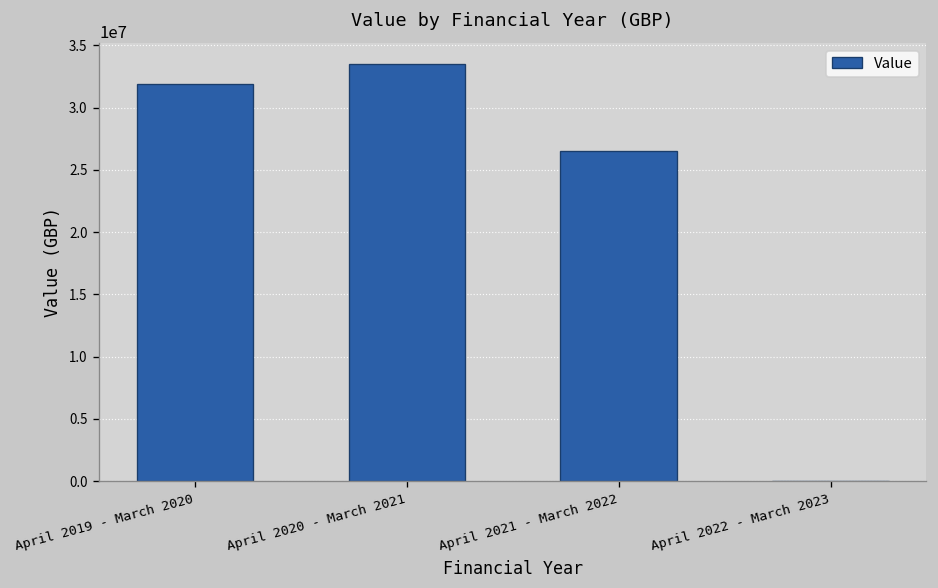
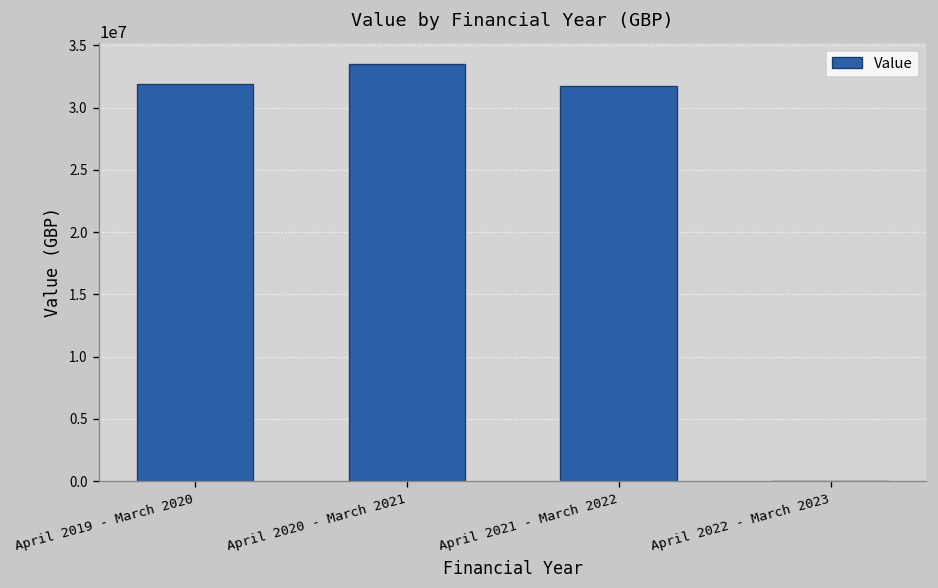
  {
    "April 2019 - March 2020": 31900000,
    "April 2020 - March 2021": 33500000,
-   "April 2021 - March 2022": 26500000
+   "April 2021 - March 2022": 31700000
  }
